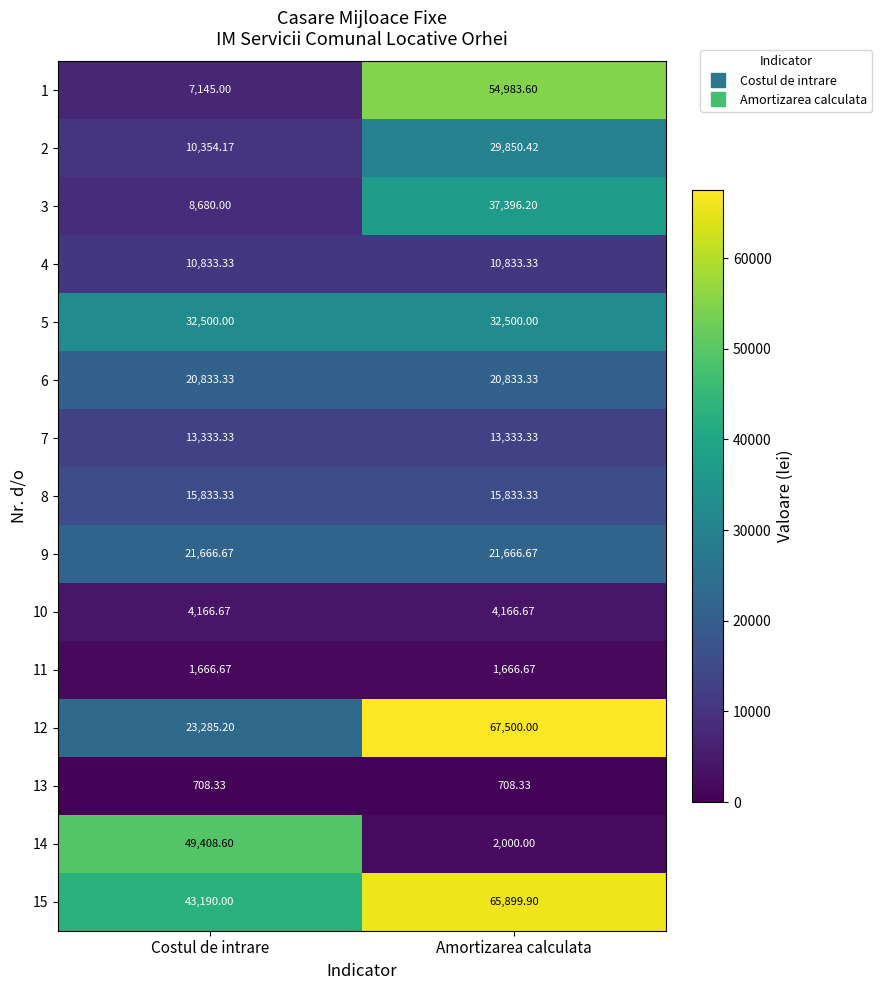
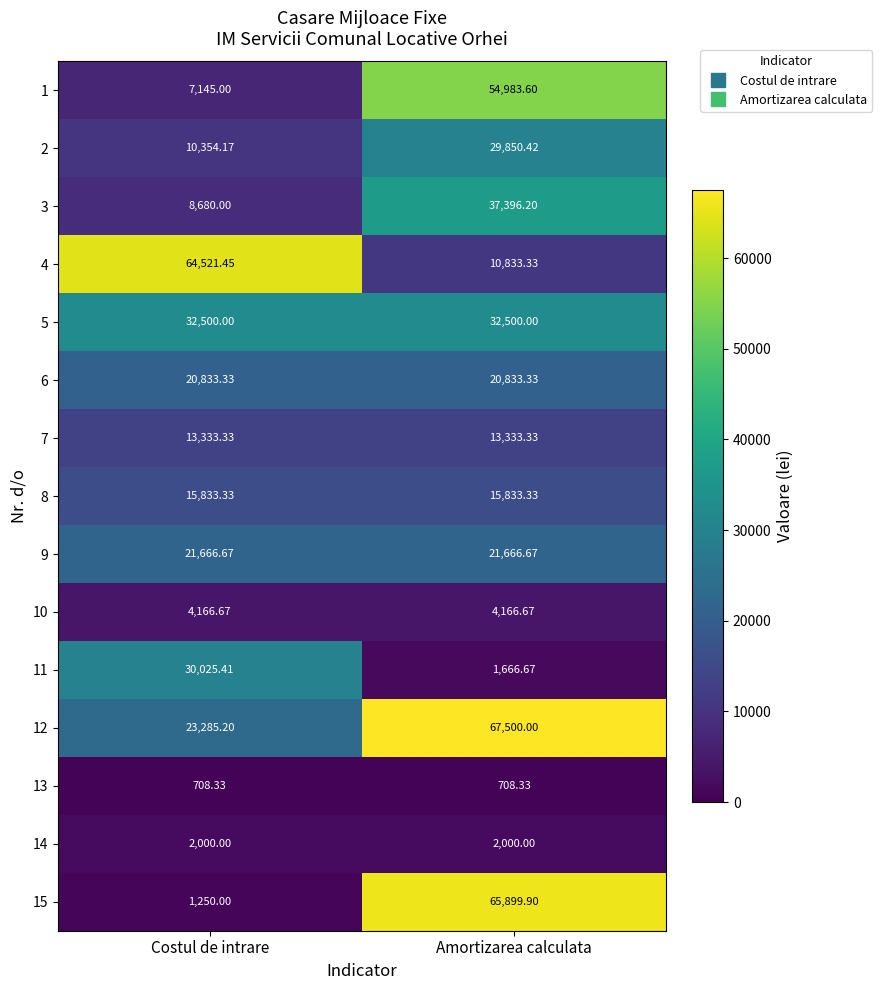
  {
    "1": {
      "Costul de intrare": "7,145.00",
      "Amortizarea calculata": "54,983.60"
    },
    "2": {
      "Costul de intrare": "10,354.17",
      "Amortizarea calculata": "29,850.42"
    },
    "3": {
      "Costul de intrare": "8,680.00",
      "Amortizarea calculata": "37,396.20"
    },
    "4": {
-     "Costul de intrare": "10,833.33",
+     "Costul de intrare": "64,521.45",
      "Amortizarea calculata": "10,833.33"
    },
    "5": {
      "Costul de intrare": "32,500.00",
      "Amortizarea calculata": "32,500.00"
    },
    "6": {
      "Costul de intrare": "20,833.33",
      "Amortizarea calculata": "20,833.33"
    },
    "7": {
      "Costul de intrare": "13,333.33",
      "Amortizarea calculata": "13,333.33"
    },
    "8": {
      "Costul de intrare": "15,833.33",
      "Amortizarea calculata": "15,833.33"
    },
    "9": {
      "Costul de intrare": "21,666.67",
      "Amortizarea calculata": "21,666.67"
    },
    "10": {
      "Costul de intrare": "4,166.67",
      "Amortizarea calculata": "4,166.67"
    },
    "11": {
-     "Costul de intrare": "1,666.67",
+     "Costul de intrare": "30,025.41",
      "Amortizarea calculata": "1,666.67"
    },
    "12": {
      "Costul de intrare": "23,285.20",
      "Amortizarea calculata": "67,500.00"
    },
    "13": {
      "Costul de intrare": "708.33",
      "Amortizarea calculata": "708.33"
    },
    "14": {
-     "Costul de intrare": "49,408.60",
+     "Costul de intrare": "2,000.00",
      "Amortizarea calculata": "2,000.00"
    },
    "15": {
-     "Costul de intrare": "43,190.00",
+     "Costul de intrare": "1,250.00",
      "Amortizarea calculata": "65,899.90"
    }
  }
